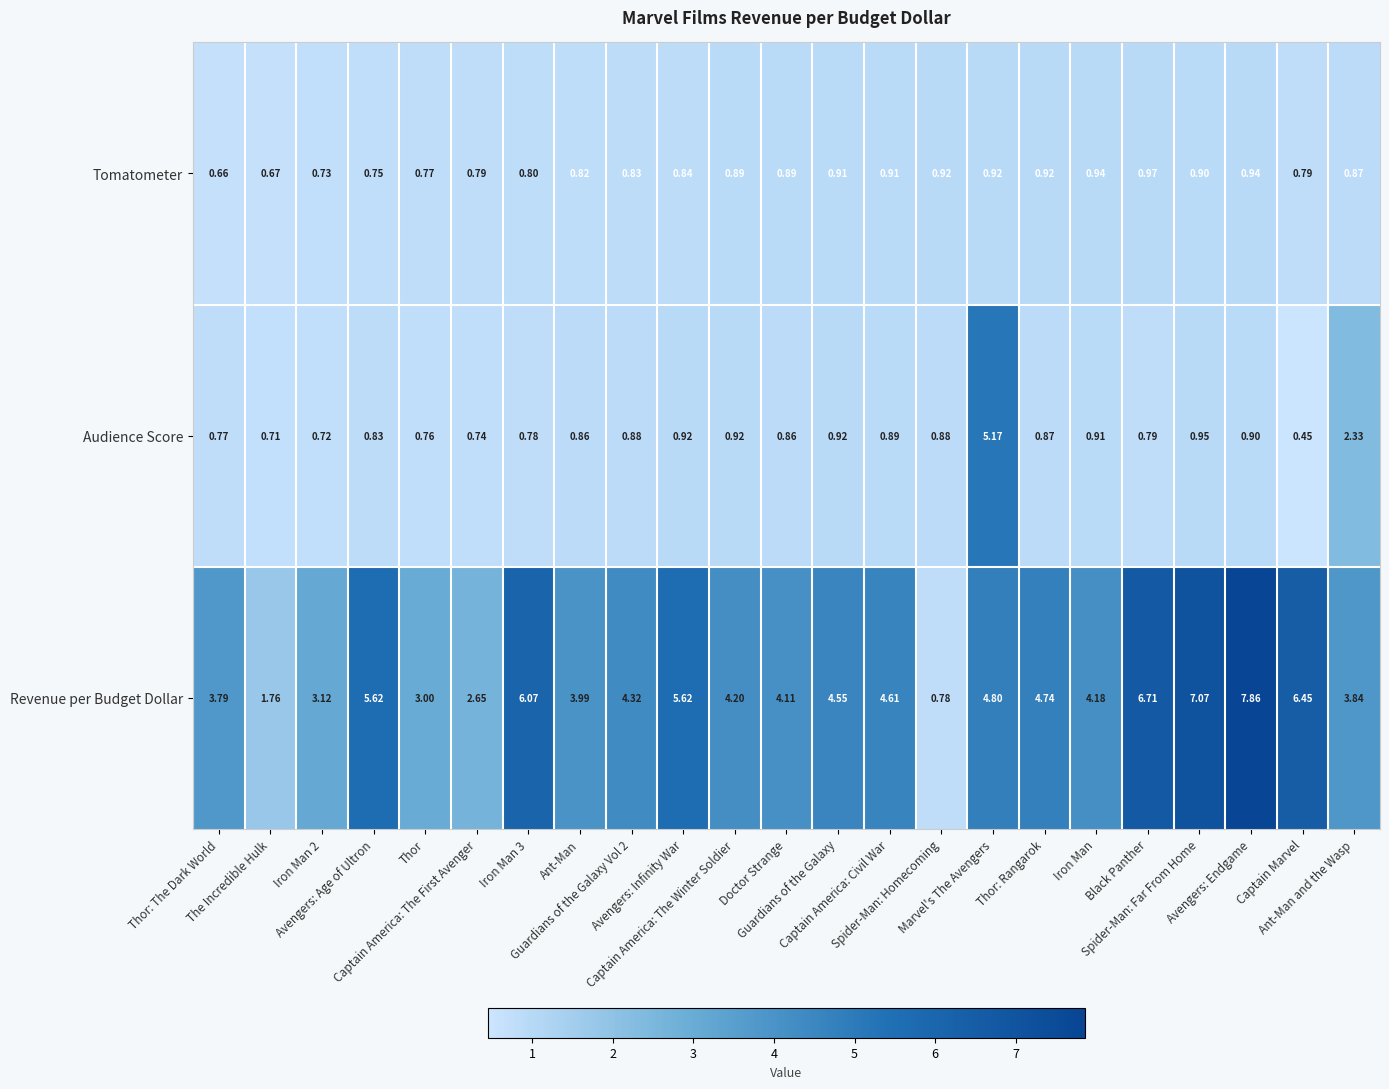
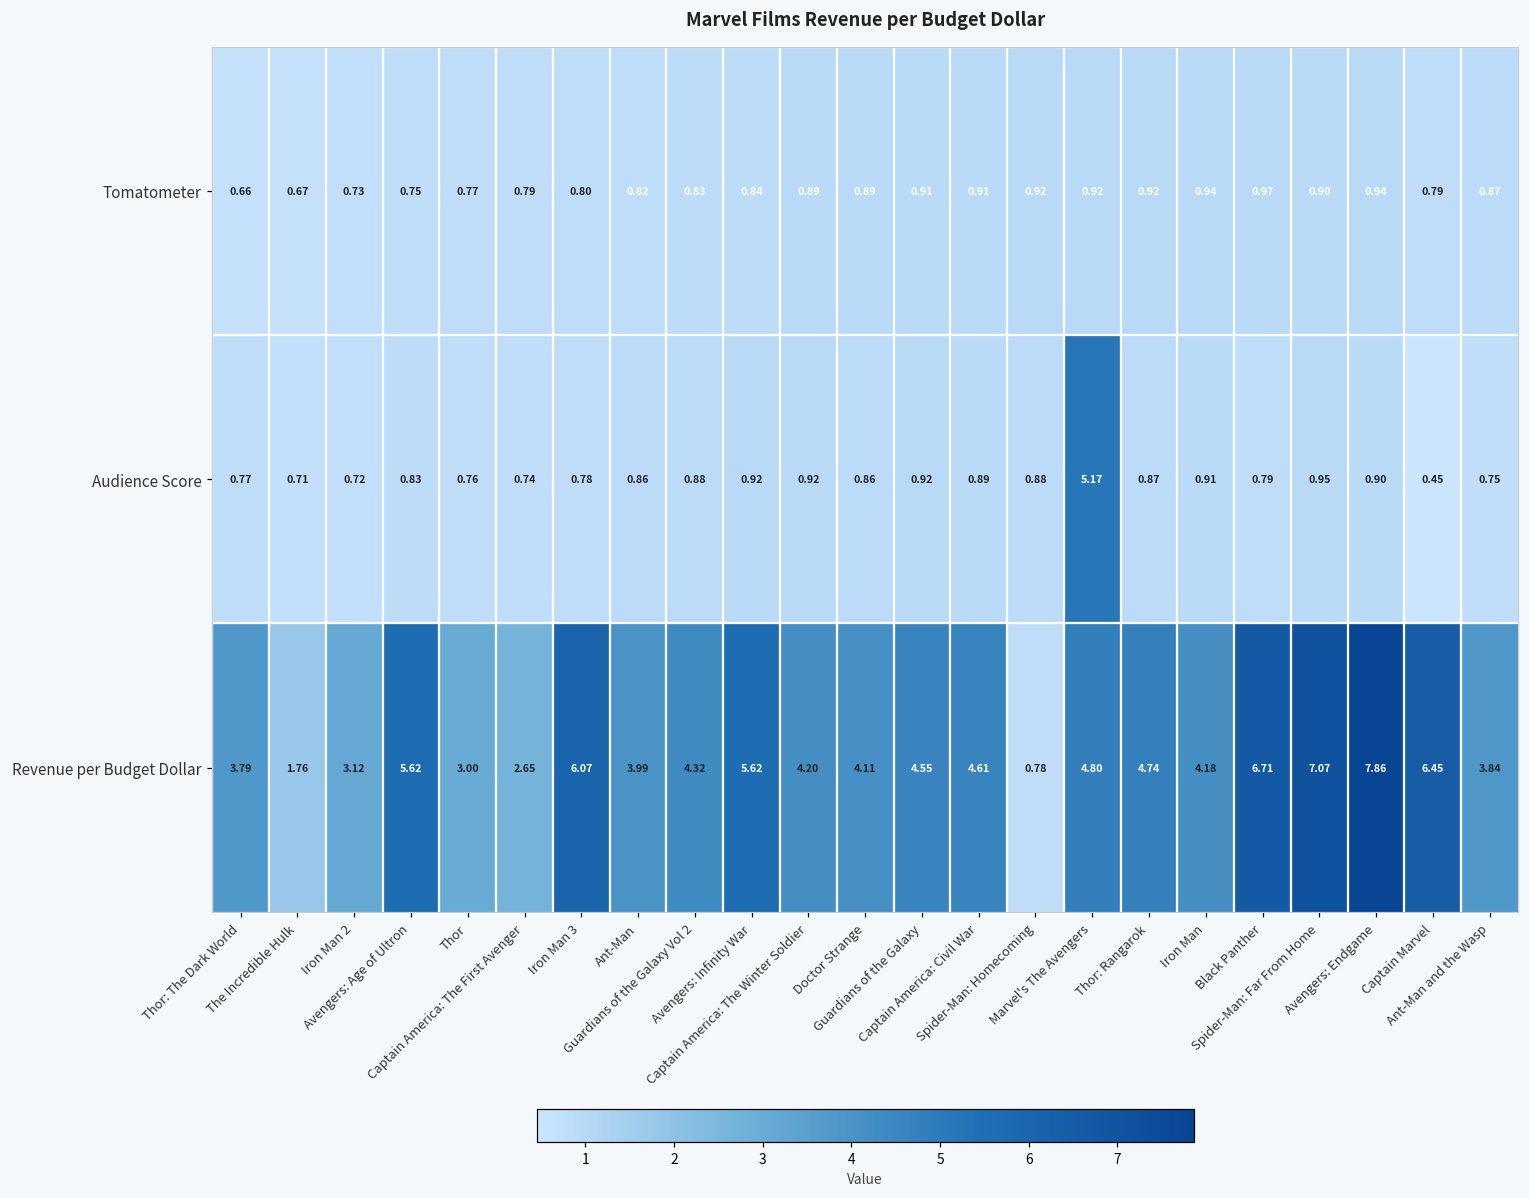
  {
    "Tomatometer": {
      "Thor: The Dark World": 0.66,
      "The Incredible Hulk": 0.67,
      "Iron Man 2": 0.73,
      "Avengers: Age of Ultron": 0.75,
      "Thor": 0.77,
      "Captain America: The First Avenger": 0.79,
      "Iron Man 3": 0.80,
      "Ant-Man": 0.82,
      "Guardians of the Galaxy Vol 2": 0.83,
      "Avengers: Infinity War": 0.84,
      "Captain America: The Winter Soldier": 0.89,
      "Doctor Strange": 0.89,
      "Guardians of the Galaxy": 0.91,
      "Captain America: Civil War": 0.91,
      "Spider-Man: Homecoming": 0.92,
      "Marvel's The Avengers": 0.92,
      "Thor: Rangarok": 0.92,
      "Iron Man": 0.94,
      "Black Panther": 0.97,
      "Spider-Man: Far From Home": 0.90,
      "Avengers: Endgame": 0.94,
      "Captain Marvel": 0.79,
      "Ant-Man and the Wasp": 0.87
    },
    "Audience Score": {
      "Thor: The Dark World": 0.77,
      "The Incredible Hulk": 0.71,
      "Iron Man 2": 0.72,
      "Avengers: Age of Ultron": 0.83,
      "Thor": 0.76,
      "Captain America: The First Avenger": 0.74,
      "Iron Man 3": 0.78,
      "Ant-Man": 0.86,
      "Guardians of the Galaxy Vol 2": 0.88,
      "Avengers: Infinity War": 0.92,
      "Captain America: The Winter Soldier": 0.92,
      "Doctor Strange": 0.86,
      "Guardians of the Galaxy": 0.92,
      "Captain America: Civil War": 0.89,
      "Spider-Man: Homecoming": 0.88,
      "Marvel's The Avengers": 5.17,
      "Thor: Rangarok": 0.87,
      "Iron Man": 0.91,
      "Black Panther": 0.79,
      "Spider-Man: Far From Home": 0.95,
      "Avengers: Endgame": 0.90,
      "Captain Marvel": 0.45,
-     "Ant-Man and the Wasp": 2.33
+     "Ant-Man and the Wasp": 0.75
    },
    "Revenue per Budget Dollar": {
      "Thor: The Dark World": 3.79,
      "The Incredible Hulk": 1.76,
      "Iron Man 2": 3.12,
      "Avengers: Age of Ultron": 5.62,
      "Thor": 3.00,
      "Captain America: The First Avenger": 2.65,
      "Iron Man 3": 6.07,
      "Ant-Man": 3.99,
      "Guardians of the Galaxy Vol 2": 4.32,
      "Avengers: Infinity War": 5.62,
      "Captain America: The Winter Soldier": 4.20,
      "Doctor Strange": 4.11,
      "Guardians of the Galaxy": 4.55,
      "Captain America: Civil War": 4.61,
      "Spider-Man: Homecoming": 0.78,
      "Marvel's The Avengers": 4.80,
      "Thor: Rangarok": 4.74,
      "Iron Man": 4.18,
      "Black Panther": 6.71,
      "Spider-Man: Far From Home": 7.07,
      "Avengers: Endgame": 7.86,
      "Captain Marvel": 6.45,
      "Ant-Man and the Wasp": 3.84
    }
  }
